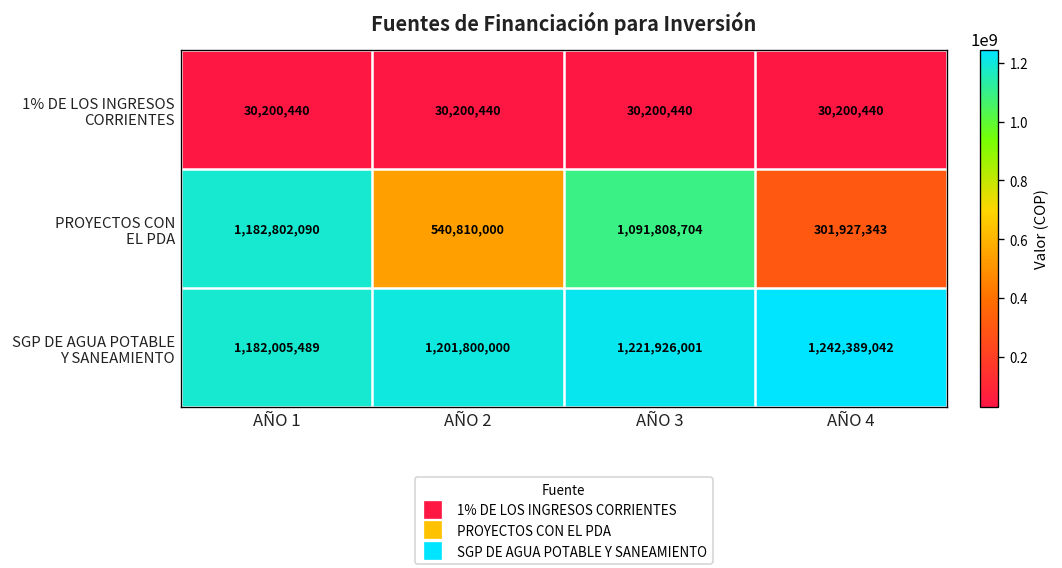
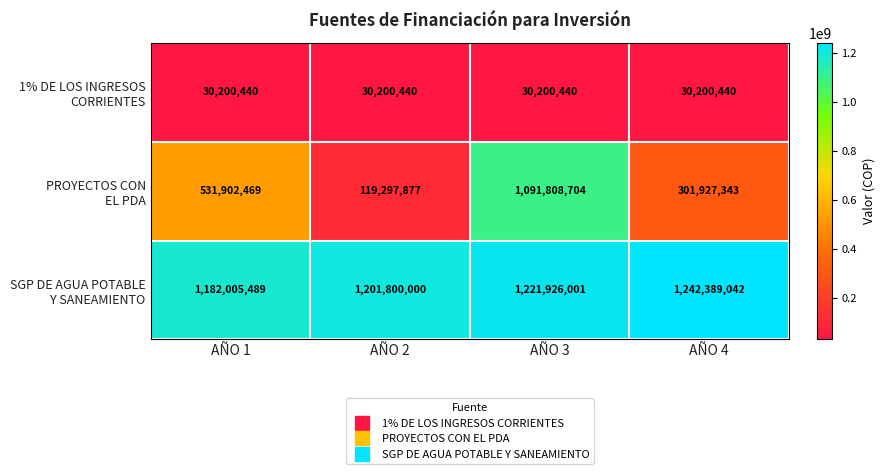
  {
    "1% DE LOS INGRESOS CORRIENTES": {
      "AÑO 1": "30,200,440",
      "AÑO 2": "30,200,440",
      "AÑO 3": "30,200,440",
      "AÑO 4": "30,200,440"
    },
    "PROYECTOS CON EL PDA": {
-     "AÑO 1": "1,182,802,090",
-     "AÑO 2": "540,810,000",
+     "AÑO 1": "531,902,469",
+     "AÑO 2": "119,297,877",
      "AÑO 3": "1,091,808,704",
      "AÑO 4": "301,927,343"
    },
    "SGP DE AGUA POTABLE Y SANEAMIENTO": {
      "AÑO 1": "1,182,005,489",
      "AÑO 2": "1,201,800,000",
      "AÑO 3": "1,221,926,001",
      "AÑO 4": "1,242,389,042"
    }
  }
